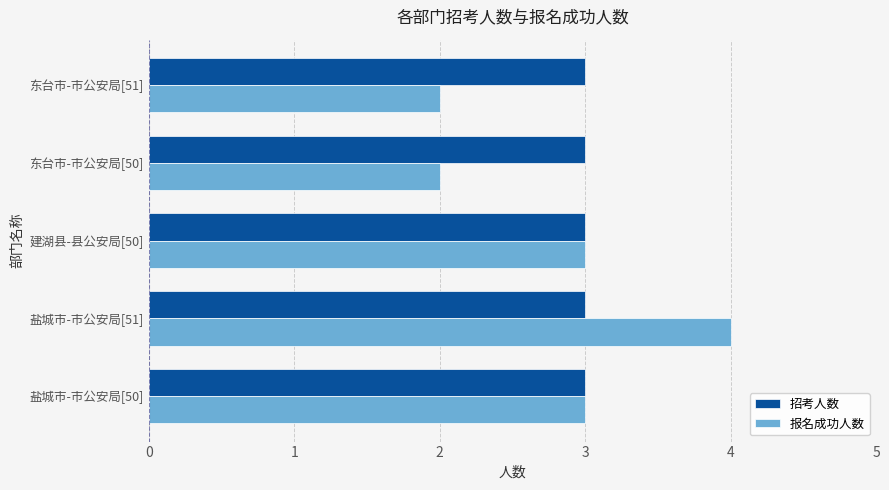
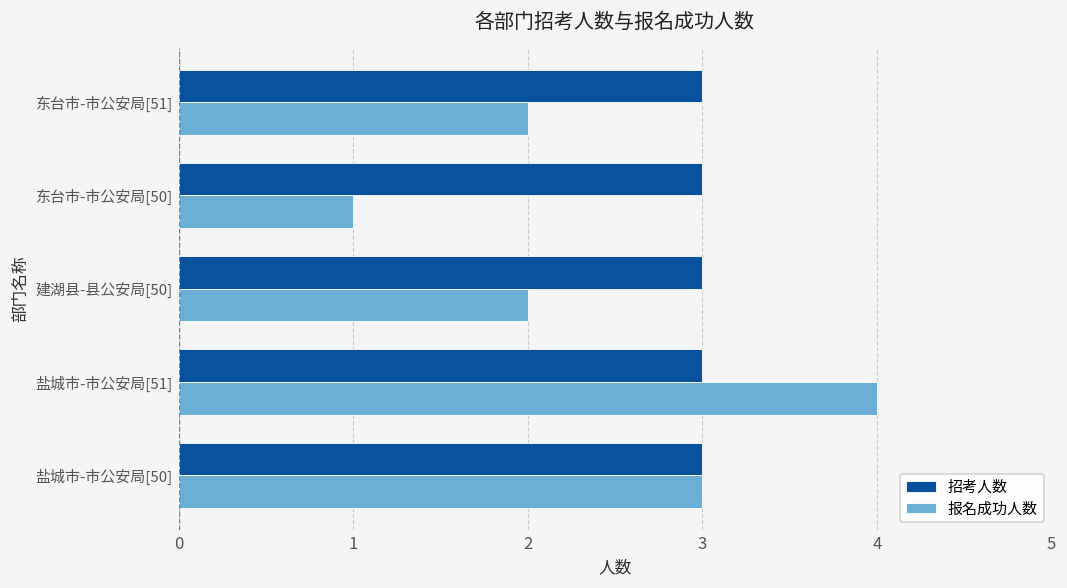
  {
    "招考人数": {
      "东台市-市公安局[51]": 3,
      "东台市-市公安局[50]": 3,
      "建湖县-县公安局[50]": 3,
      "盐城市-市公安局[51]": 3,
      "盐城市-市公安局[50]": 3
    },
    "报名成功人数": {
      "东台市-市公安局[51]": 2,
-     "东台市-市公安局[50]": 2,
-     "建湖县-县公安局[50]": 3,
+     "东台市-市公安局[50]": 1,
+     "建湖县-县公安局[50]": 2,
      "盐城市-市公安局[51]": 4,
      "盐城市-市公安局[50]": 3
    }
  }
